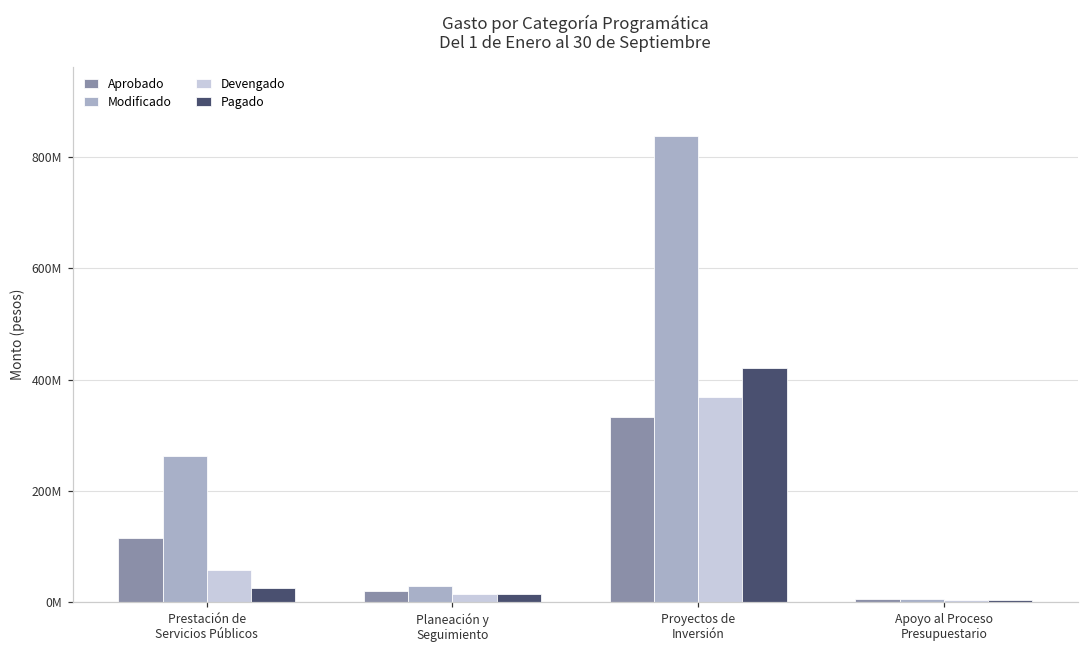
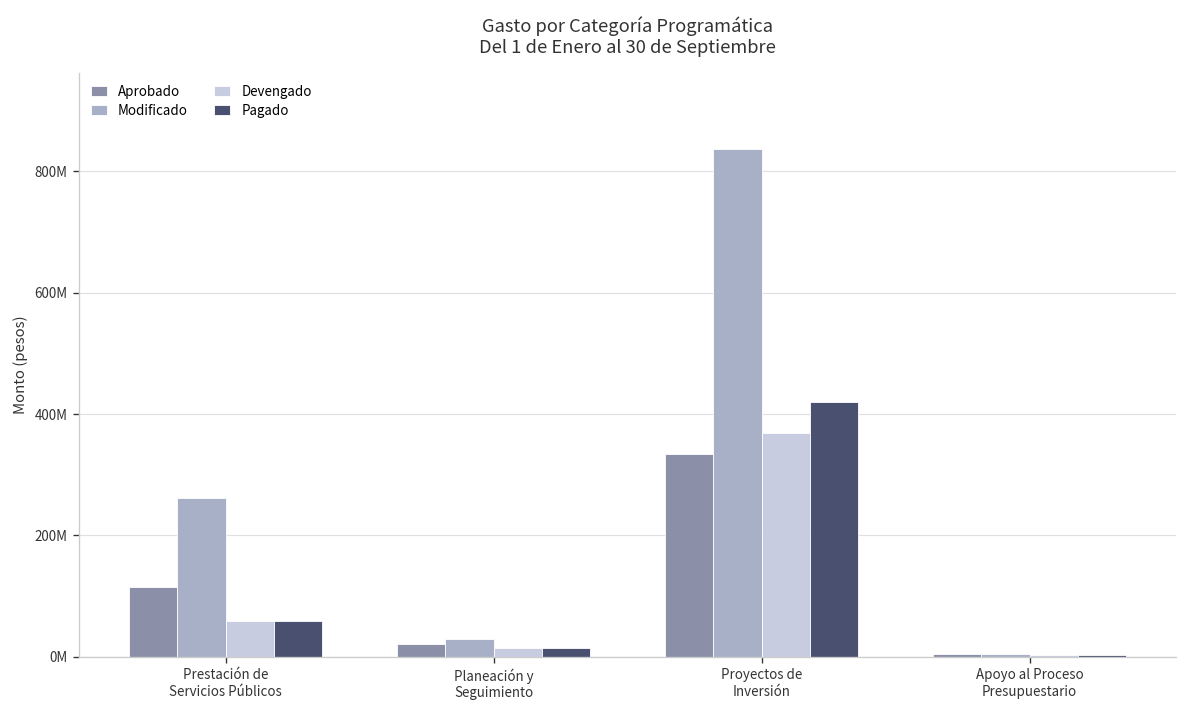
  {
    "Pagado": {
-     "Prestación de Servicios Públicos": 30000000,
+     "Prestación de Servicios Públicos": 60000000,
      "Planeación y Seguimiento": 10000000,
      "Proyectos de Inversión": 420000000
    }
  }
